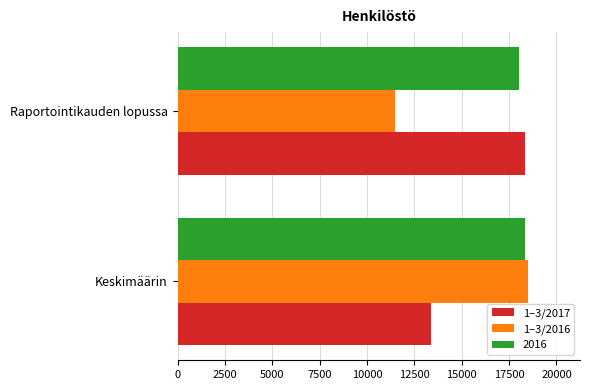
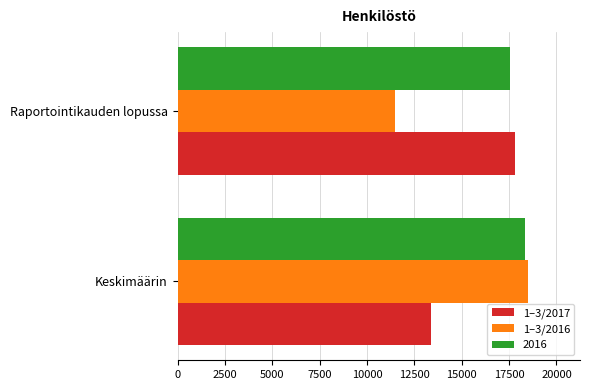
  {
    "1–3/2017": {
-     "Raportointikauden lopussa": 18300,
+     "Raportointikauden lopussa": 17800,
      "Keskimäärin": 13400
    },
    "1–3/2016": {
      "Raportointikauden lopussa": 11500,
      "Keskimäärin": 18500
    },
    "2016": {
-     "Raportointikauden lopussa": 18000,
+     "Raportointikauden lopussa": 17500,
      "Keskimäärin": 18300
    }
  }
